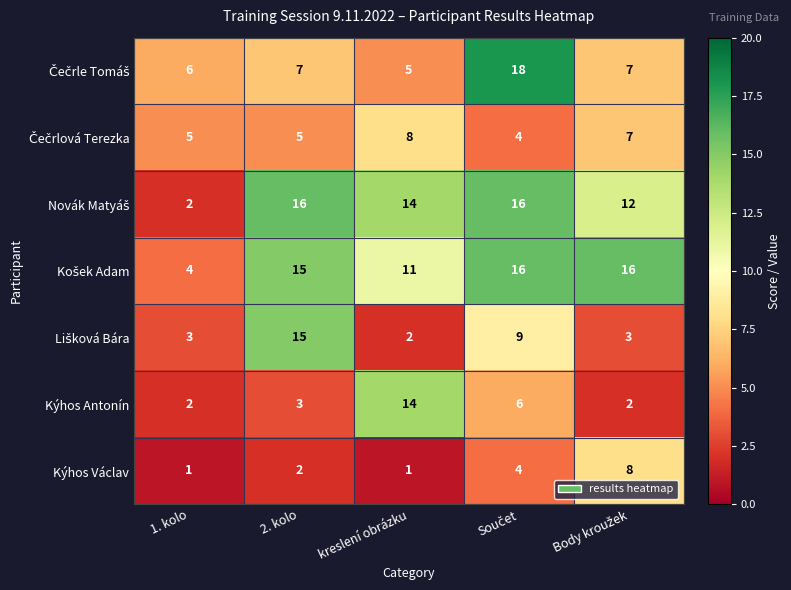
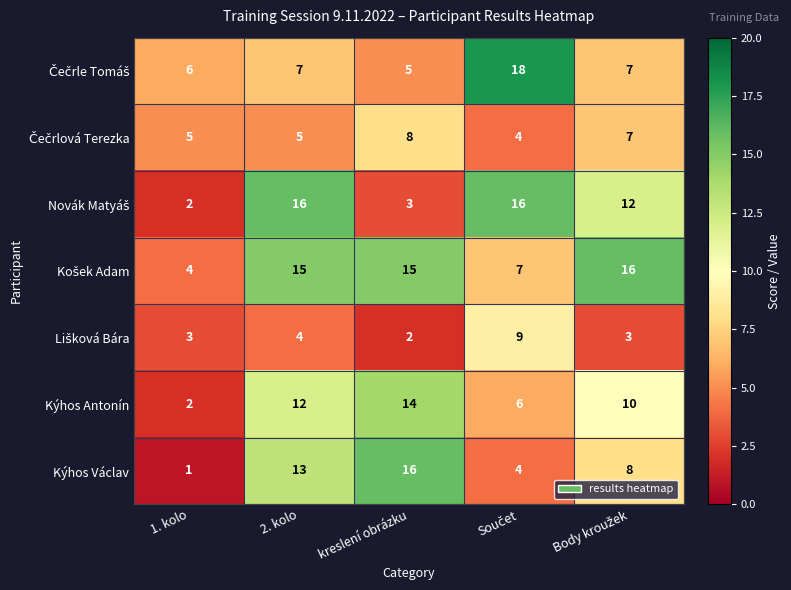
  {
    "Čečrle Tomáš": {
      "1. kolo": 6,
      "2. kolo": 7,
      "kreslení obrázku": 5,
      "Součet": 18,
      "Body kroužek": 7
    },
    "Čečrlová Terezka": {
      "1. kolo": 5,
      "2. kolo": 5,
      "kreslení obrázku": 8,
      "Součet": 4,
      "Body kroužek": 7
    },
    "Novák Matyáš": {
      "1. kolo": 2,
      "2. kolo": 16,
-     "kreslení obrázku": 14,
+     "kreslení obrázku": 3,
      "Součet": 16,
      "Body kroužek": 12
    },
    "Košek Adam": {
      "1. kolo": 4,
      "2. kolo": 15,
-     "kreslení obrázku": 11,
-     "Součet": 16,
+     "kreslení obrázku": 15,
+     "Součet": 7,
      "Body kroužek": 16
    },
    "Lišková Bára": {
      "1. kolo": 3,
-     "2. kolo": 15,
+     "2. kolo": 4,
      "kreslení obrázku": 2,
      "Součet": 9,
      "Body kroužek": 3
    },
    "Kýhos Antonín": {
      "1. kolo": 2,
-     "2. kolo": 3,
+     "2. kolo": 12,
      "kreslení obrázku": 14,
      "Součet": 6,
-     "Body kroužek": 2
+     "Body kroužek": 10
    },
    "Kýhos Václav": {
      "1. kolo": 1,
-     "2. kolo": 2,
-     "kreslení obrázku": 1,
+     "2. kolo": 13,
+     "kreslení obrázku": 16,
      "Součet": 4,
      "Body kroužek": 8
    }
  }
